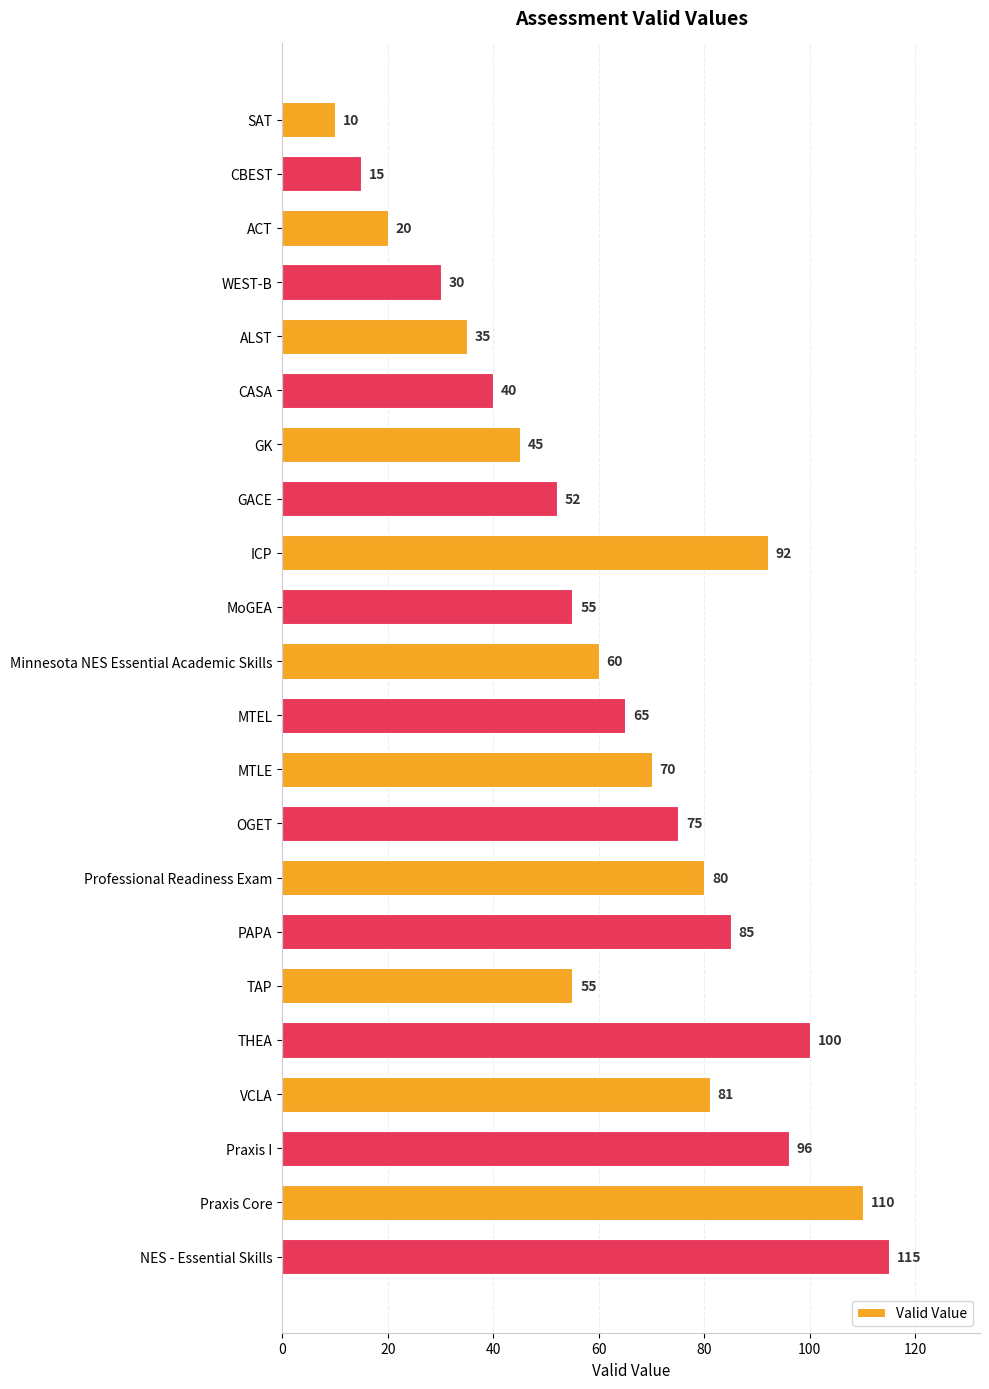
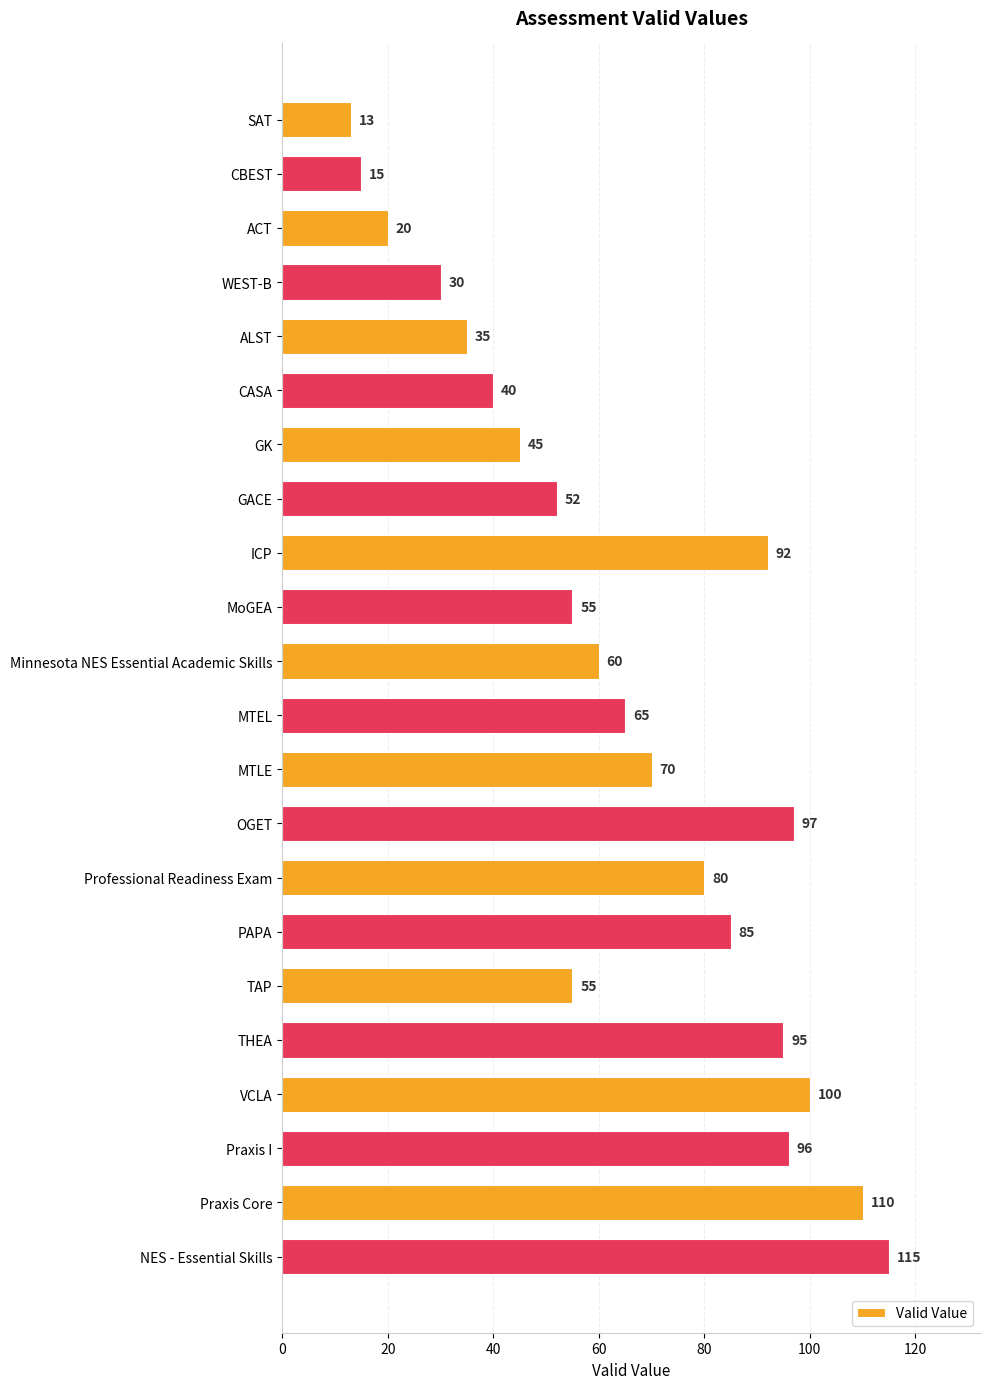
  {
-   "SAT": 10,
+   "SAT": 13,
    "CBEST": 15,
    "ACT": 20,
    "WEST-B": 30,
    "ALST": 35,
    "CASA": 40,
    "GK": 45,
    "GACE": 52,
    "ICP": 92,
    "MoGEA": 55,
    "Minnesota NES Essential Academic Skills": 60,
    "MTEL": 65,
    "MTLE": 70,
-   "OGET": 75,
+   "OGET": 97,
    "Professional Readiness Exam": 80,
    "PAPA": 85,
    "TAP": 55,
-   "THEA": 100,
-   "VCLA": 81,
+   "THEA": 95,
+   "VCLA": 100,
    "Praxis I": 96,
    "Praxis Core": 110,
    "NES - Essential Skills": 115
  }
